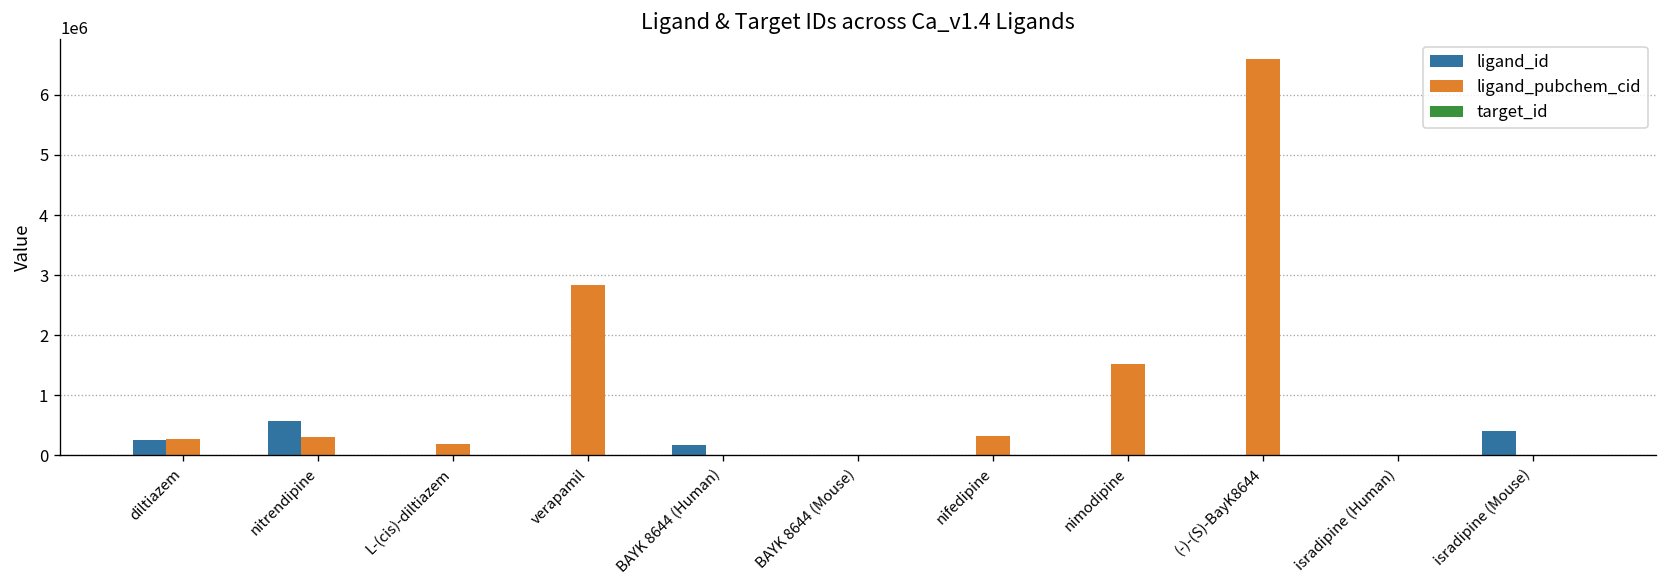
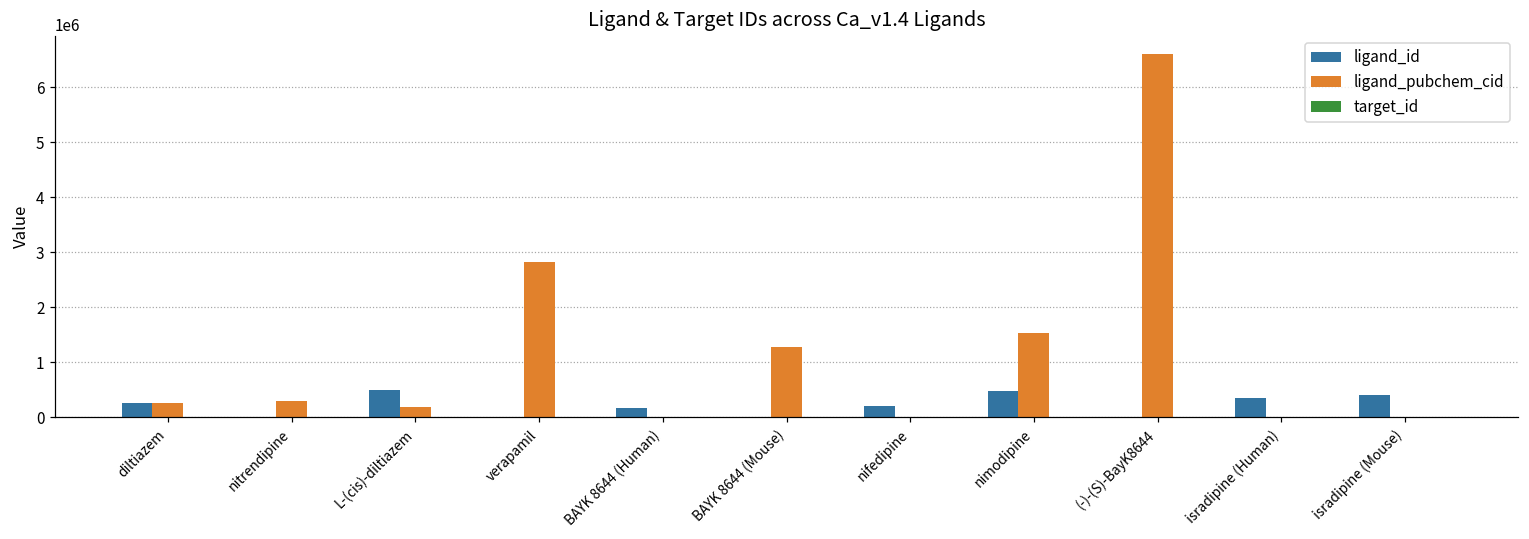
  {
    "ligand_id": {
      "diltiazem": 300000,
-     "nitrendipine": 600000,
-     "L-(cis)-diltiazem": 0,
+     "nitrendipine": 0,
+     "L-(cis)-diltiazem": 500000,
      "BAYK 8644 (Human)": 200000,
-     "nifedipine": 0,
-     "nimodipine": 0,
-     "isradipine (Human)": 0,
+     "nifedipine": 200000,
+     "nimodipine": 500000,
+     "isradipine (Human)": 300000,
      "isradipine (Mouse)": 400000
    },
    "ligand_pubchem_cid": {
      "diltiazem": 300000,
      "nitrendipine": 300000,
      "L-(cis)-diltiazem": 200000,
      "verapamil": 2800000,
-     "BAYK 8644 (Mouse)": 0,
-     "nifedipine": 300000,
+     "BAYK 8644 (Mouse)": 1300000,
+     "nifedipine": 0,
      "nimodipine": 1500000,
      "(-)-(S)-BayK8644": 6600000
    }
  }
